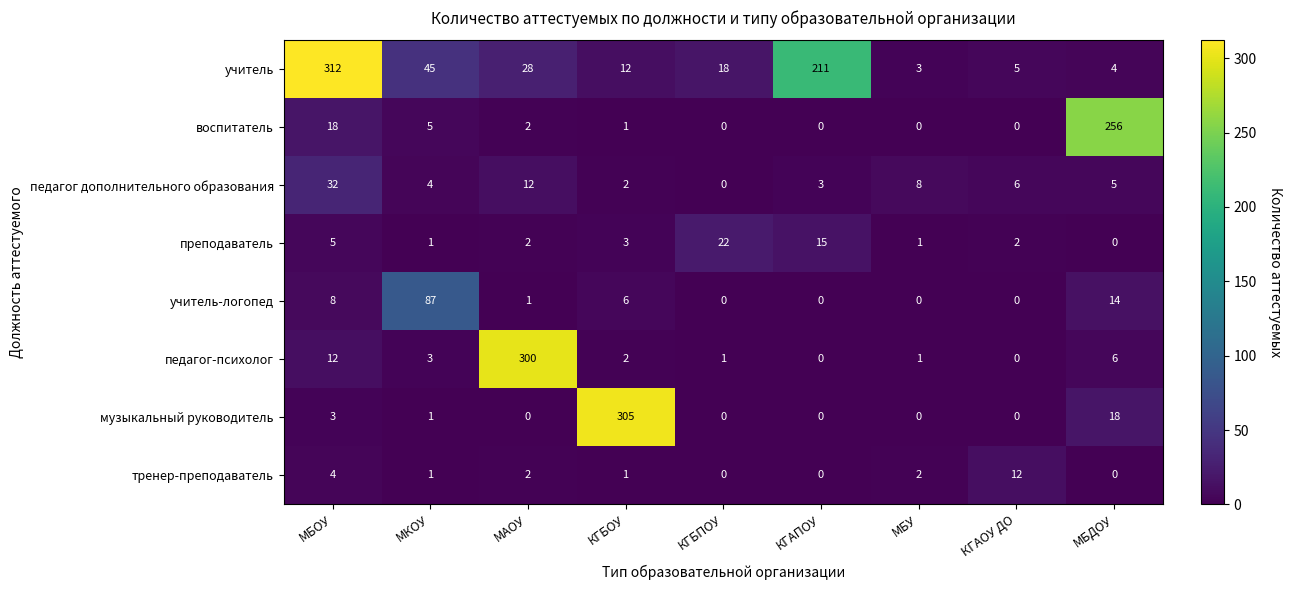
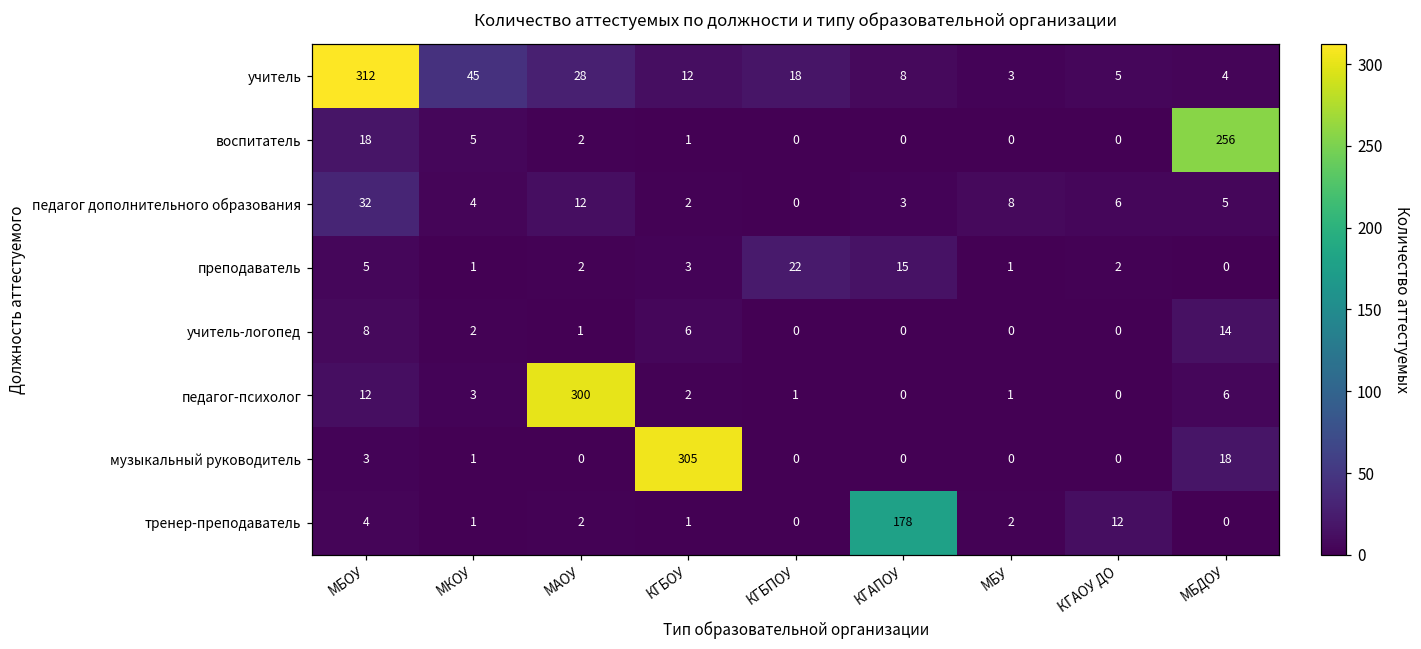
  {
    "учитель": {
      "МБОУ": 312,
      "МКОУ": 45,
      "МАОУ": 28,
      "КГБОУ": 12,
      "КГБПОУ": 18,
-     "КГАПОУ": 211,
+     "КГАПОУ": 8,
      "МБУ": 3,
      "КГАОУ ДО": 5,
      "МБДОУ": 4
    },
    "воспитатель": {
      "МБОУ": 18,
      "МКОУ": 5,
      "МАОУ": 2,
      "КГБОУ": 1,
      "КГБПОУ": 0,
      "КГАПОУ": 0,
      "МБУ": 0,
      "КГАОУ ДО": 0,
      "МБДОУ": 256
    },
    "педагог дополнительного образования": {
      "МБОУ": 32,
      "МКОУ": 4,
      "МАОУ": 12,
      "КГБОУ": 2,
      "КГБПОУ": 0,
      "КГАПОУ": 3,
      "МБУ": 8,
      "КГАОУ ДО": 6,
      "МБДОУ": 5
    },
    "преподаватель": {
      "МБОУ": 5,
      "МКОУ": 1,
      "МАОУ": 2,
      "КГБОУ": 3,
      "КГБПОУ": 22,
      "КГАПОУ": 15,
      "МБУ": 1,
      "КГАОУ ДО": 2,
      "МБДОУ": 0
    },
    "учитель-логопед": {
      "МБОУ": 8,
-     "МКОУ": 87,
+     "МКОУ": 2,
      "МАОУ": 1,
      "КГБОУ": 6,
      "КГБПОУ": 0,
      "КГАПОУ": 0,
      "МБУ": 0,
      "КГАОУ ДО": 0,
      "МБДОУ": 14
    },
    "педагог-психолог": {
      "МБОУ": 12,
      "МКОУ": 3,
      "МАОУ": 300,
      "КГБОУ": 2,
      "КГБПОУ": 1,
      "КГАПОУ": 0,
      "МБУ": 1,
      "КГАОУ ДО": 0,
      "МБДОУ": 6
    },
    "музыкальный руководитель": {
      "МБОУ": 3,
      "МКОУ": 1,
      "МАОУ": 0,
      "КГБОУ": 305,
      "КГБПОУ": 0,
      "КГАПОУ": 0,
      "МБУ": 0,
      "КГАОУ ДО": 0,
      "МБДОУ": 18
    },
    "тренер-преподаватель": {
      "МБОУ": 4,
      "МКОУ": 1,
      "МАОУ": 2,
      "КГБОУ": 1,
      "КГБПОУ": 0,
-     "КГАПОУ": 0,
+     "КГАПОУ": 178,
      "МБУ": 2,
      "КГАОУ ДО": 12,
      "МБДОУ": 0
    }
  }
